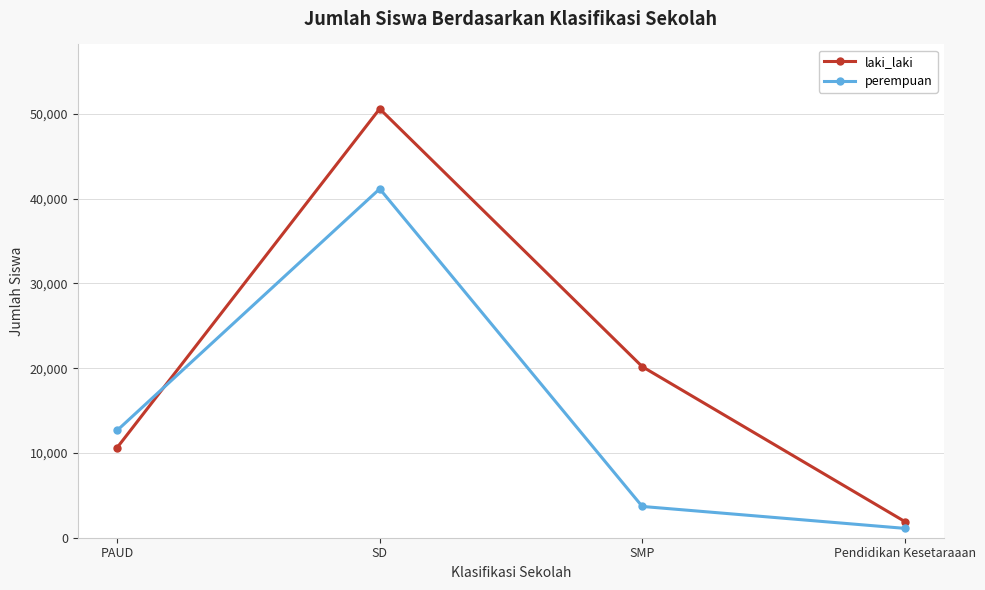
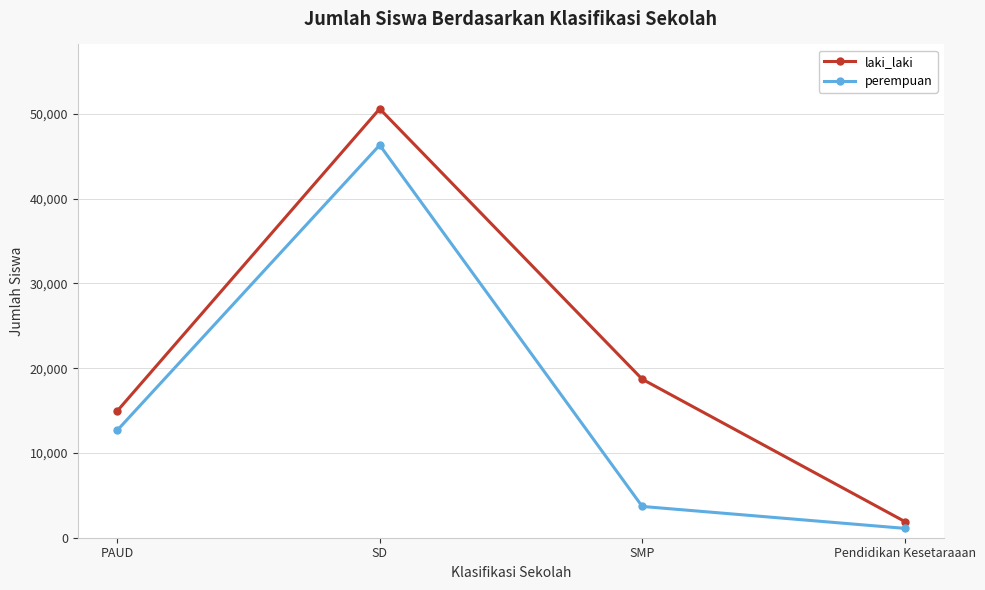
  {
    "laki_laki": {
-     "PAUD": "11,000",
+     "PAUD": "15,000",
      "SD": "51,000",
-     "SMP": "20,000",
+     "SMP": "19,000",
      "Pendidikan Kesetaraaan": "2,000"
    },
    "perempuan": {
      "PAUD": "13,000",
-     "SD": "41,000",
+     "SD": "46,000",
      "SMP": "4,000",
      "Pendidikan Kesetaraaan": "1,000"
    }
  }
